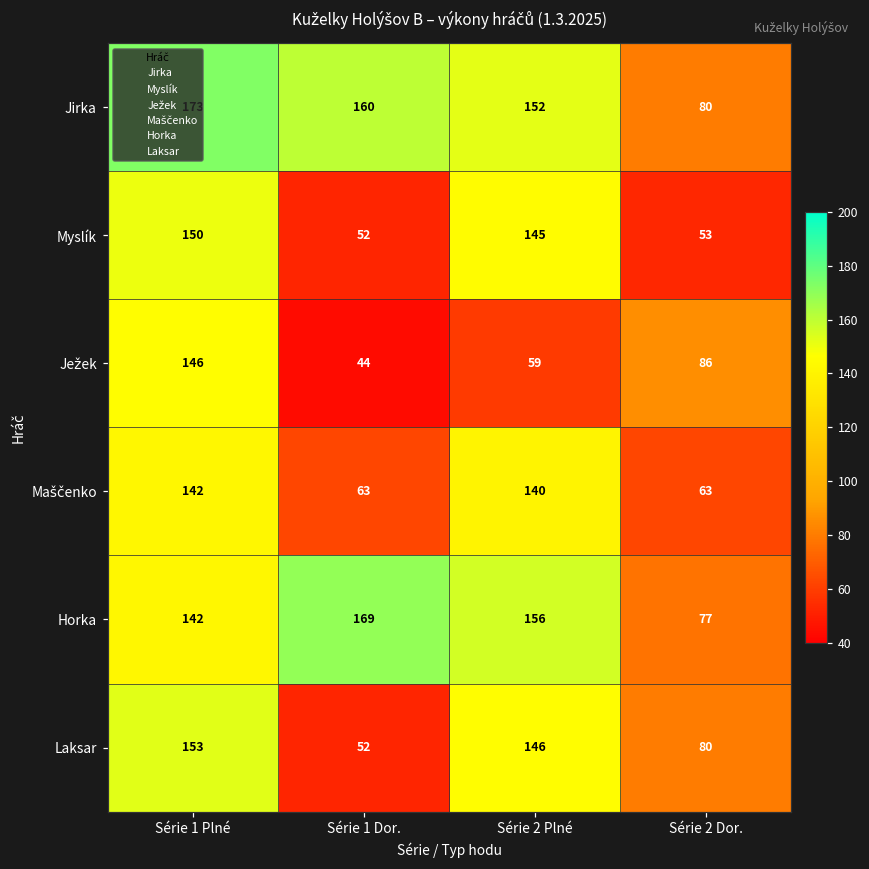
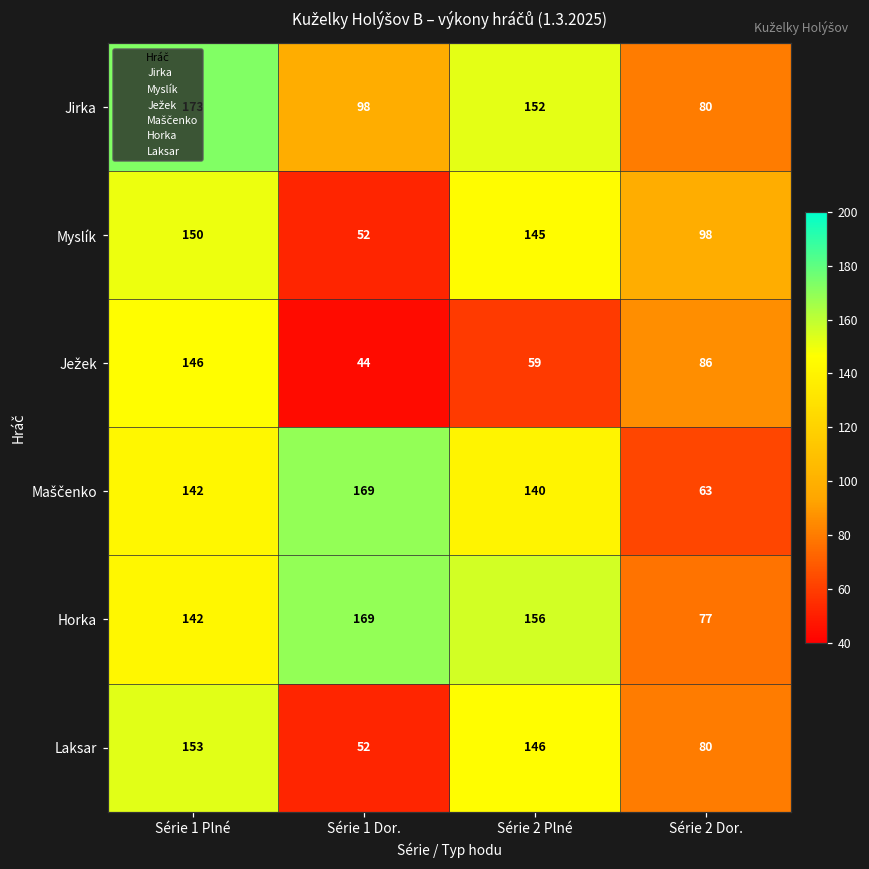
  {
    "Jirka": {
-     "Série 1 Dor.": 160,
+     "Série 1 Dor.": 98,
      "Série 2 Plné": 152,
      "Série 2 Dor.": 80
    },
    "Myslík": {
      "Série 1 Plné": 150,
      "Série 1 Dor.": 52,
      "Série 2 Plné": 145,
-     "Série 2 Dor.": 53
+     "Série 2 Dor.": 98
    },
    "Ježek": {
      "Série 1 Plné": 146,
      "Série 1 Dor.": 44,
      "Série 2 Plné": 59,
      "Série 2 Dor.": 86
    },
    "Maščenko": {
      "Série 1 Plné": 142,
-     "Série 1 Dor.": 63,
+     "Série 1 Dor.": 169,
      "Série 2 Plné": 140,
      "Série 2 Dor.": 63
    },
    "Horka": {
      "Série 1 Plné": 142,
      "Série 1 Dor.": 169,
      "Série 2 Plné": 156,
      "Série 2 Dor.": 77
    },
    "Laksar": {
      "Série 1 Plné": 153,
      "Série 1 Dor.": 52,
      "Série 2 Plné": 146,
      "Série 2 Dor.": 80
    }
  }
